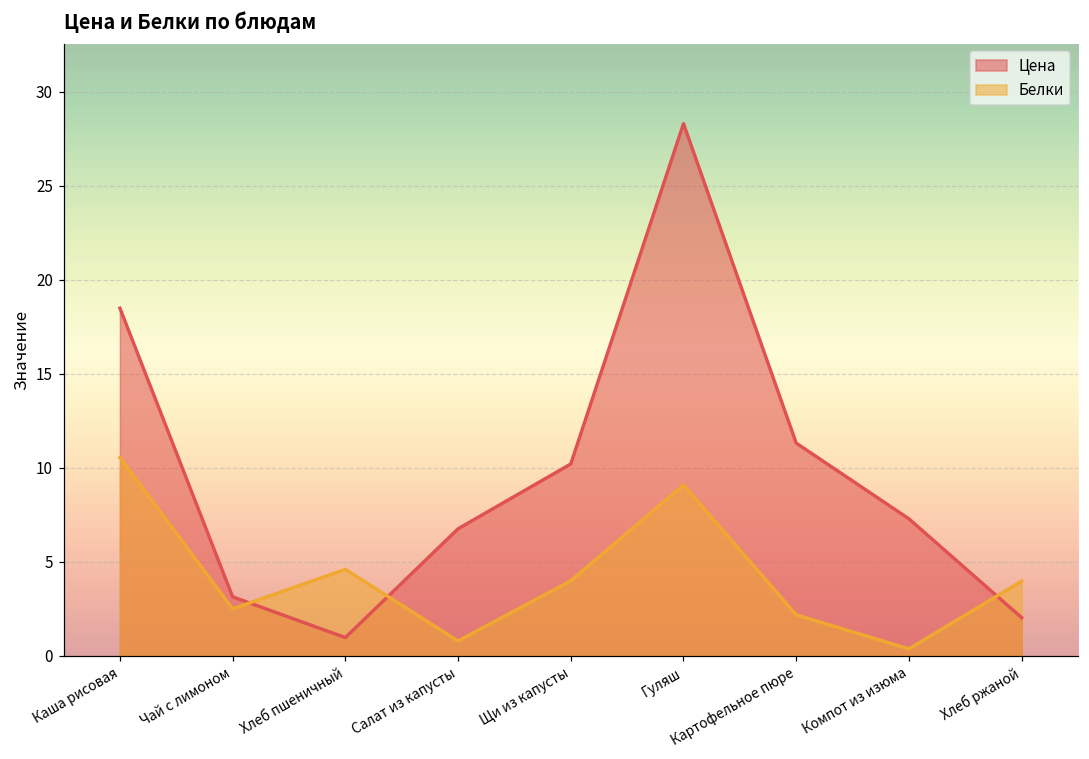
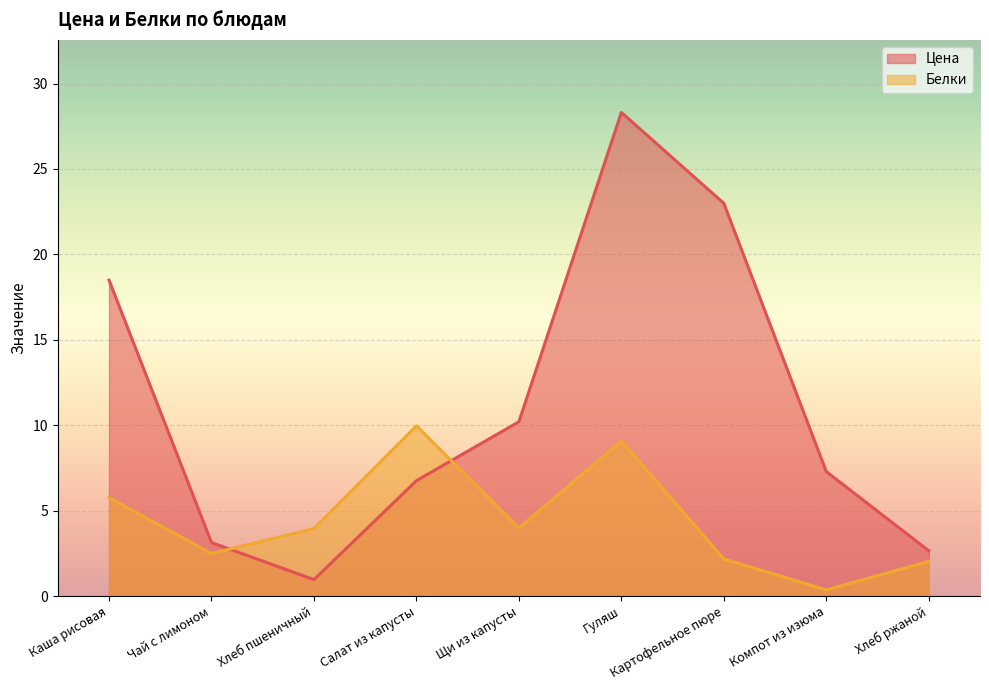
  {
    "Цена": {
      "Каша рисовая": 18.5,
      "Чай с лимоном": 3.1,
      "Хлеб пшеничный": 1.0,
      "Салат из капусты": 6.8,
      "Щи из капусты": 10.2,
      "Гуляш": 28.3,
-     "Картофельное пюре": 11.3,
+     "Картофельное пюре": 23.0,
      "Компот из изюма": 7.3,
-     "Хлеб ржаной": 2.0
+     "Хлеб ржаной": 2.7
    },
    "Белки": {
-     "Каша рисовая": 10.5,
+     "Каша рисовая": 5.8,
      "Чай с лимоном": 2.5,
-     "Хлеб пшеничный": 4.6,
-     "Салат из капусты": 0.8,
+     "Хлеб пшеничный": 4.0,
+     "Салат из капусты": 10.0,
      "Щи из капусты": 4.0,
      "Гуляш": 9.1,
      "Картофельное пюре": 2.2,
      "Компот из изюма": 0.4,
-     "Хлеб ржаной": 4.0
+     "Хлеб ржаной": 2.0
    }
  }
